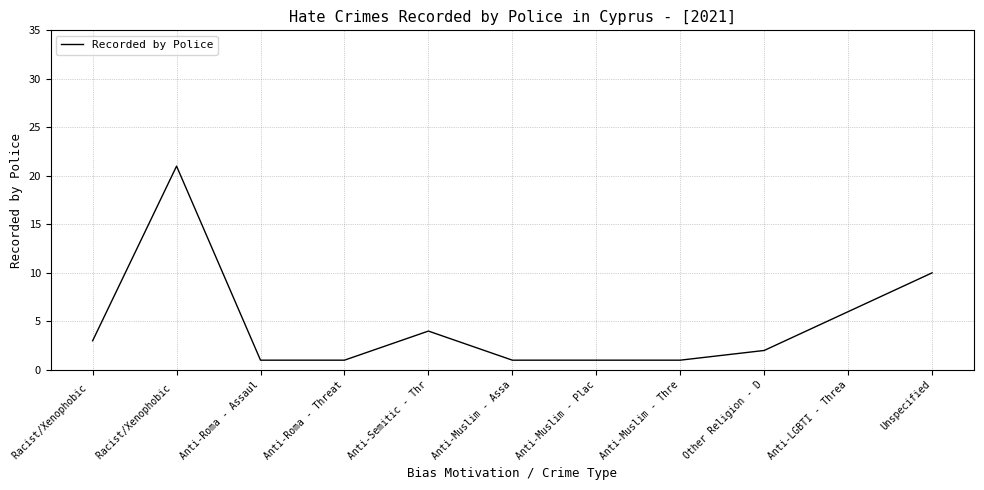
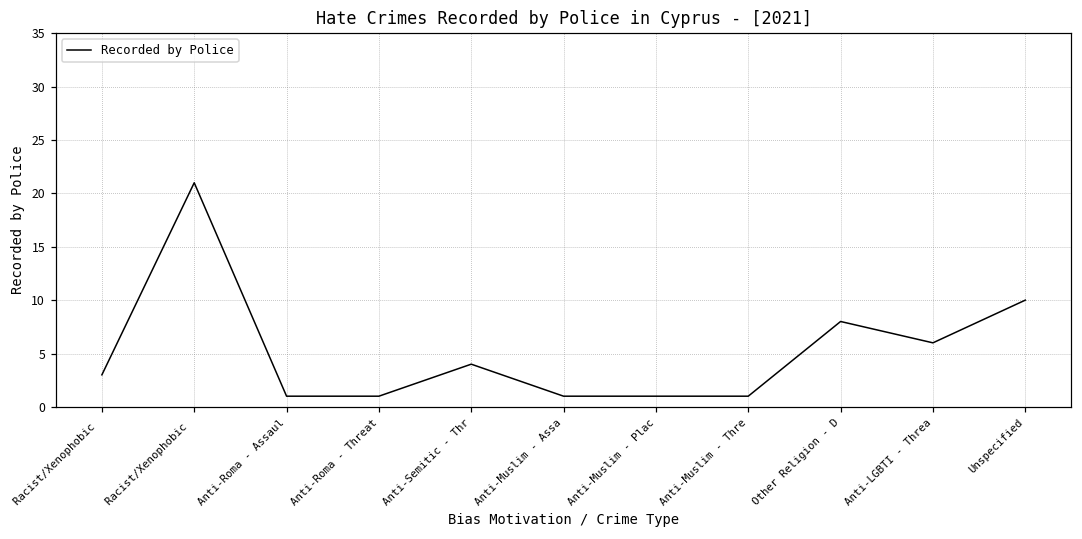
  {
    "Anti-Roma - Assaul": 1,
    "Anti-Roma - Threat": 1,
    "Anti-Semitic - Thr": 4,
    "Anti-Muslim - Assa": 1,
    "Anti-Muslim - Plac": 1,
    "Anti-Muslim - Thre": 1,
-   "Other Religion - D": 2,
+   "Other Religion - D": 8,
    "Anti-LGBTI - Threa": 6,
    "Unspecified": 10
  }
